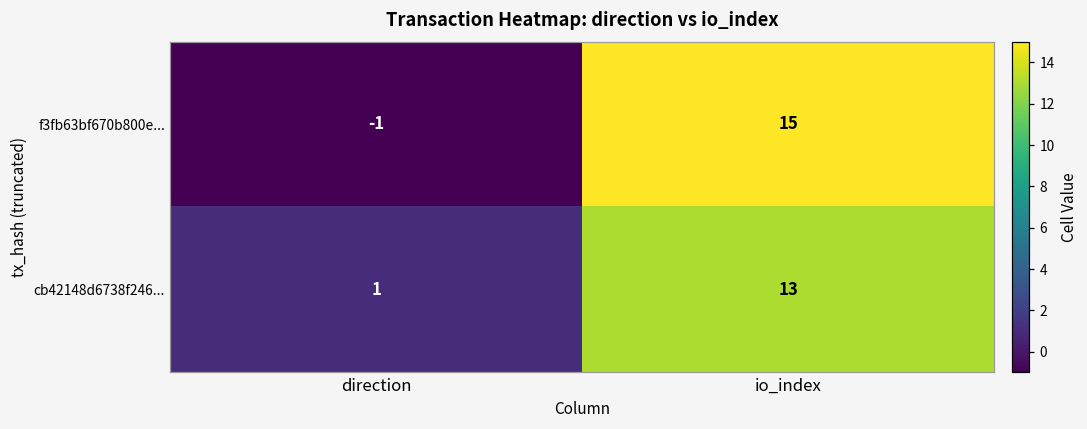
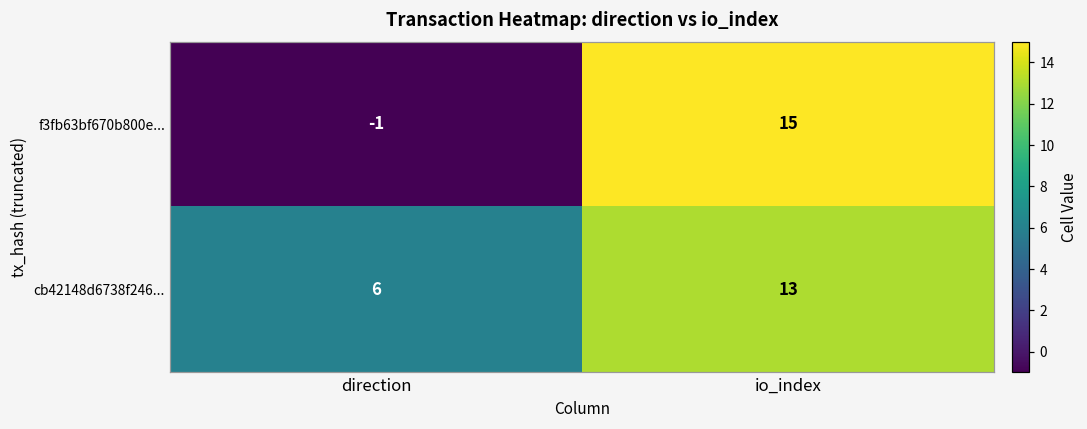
  {
    "f3fb63bf670b800e...": {
      "direction": -1,
      "io_index": 15
    },
    "cb42148d6738f246...": {
-     "direction": 1,
+     "direction": 6,
      "io_index": 13
    }
  }
